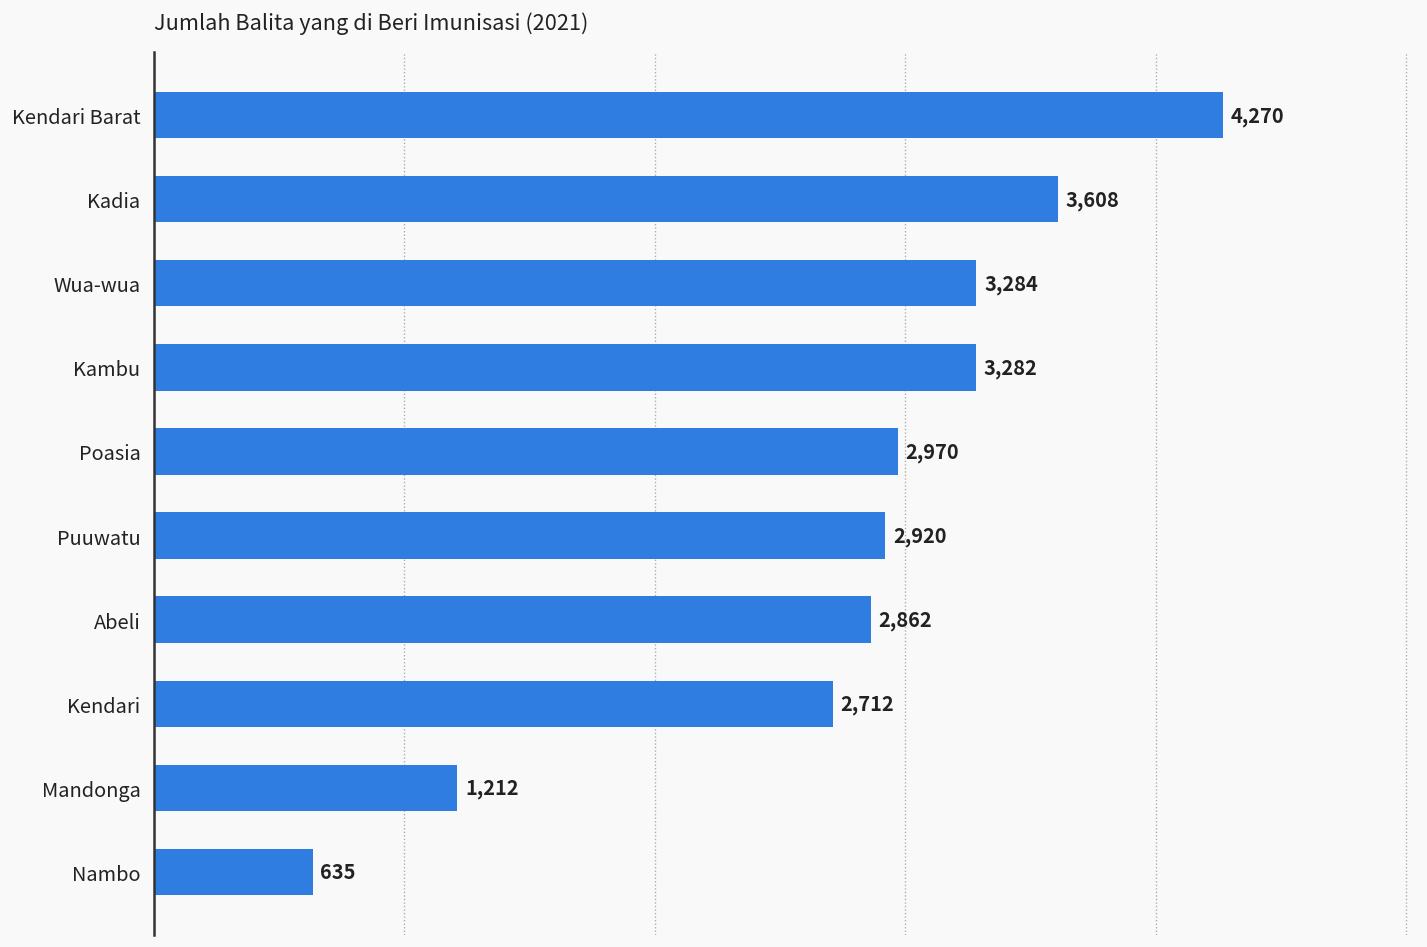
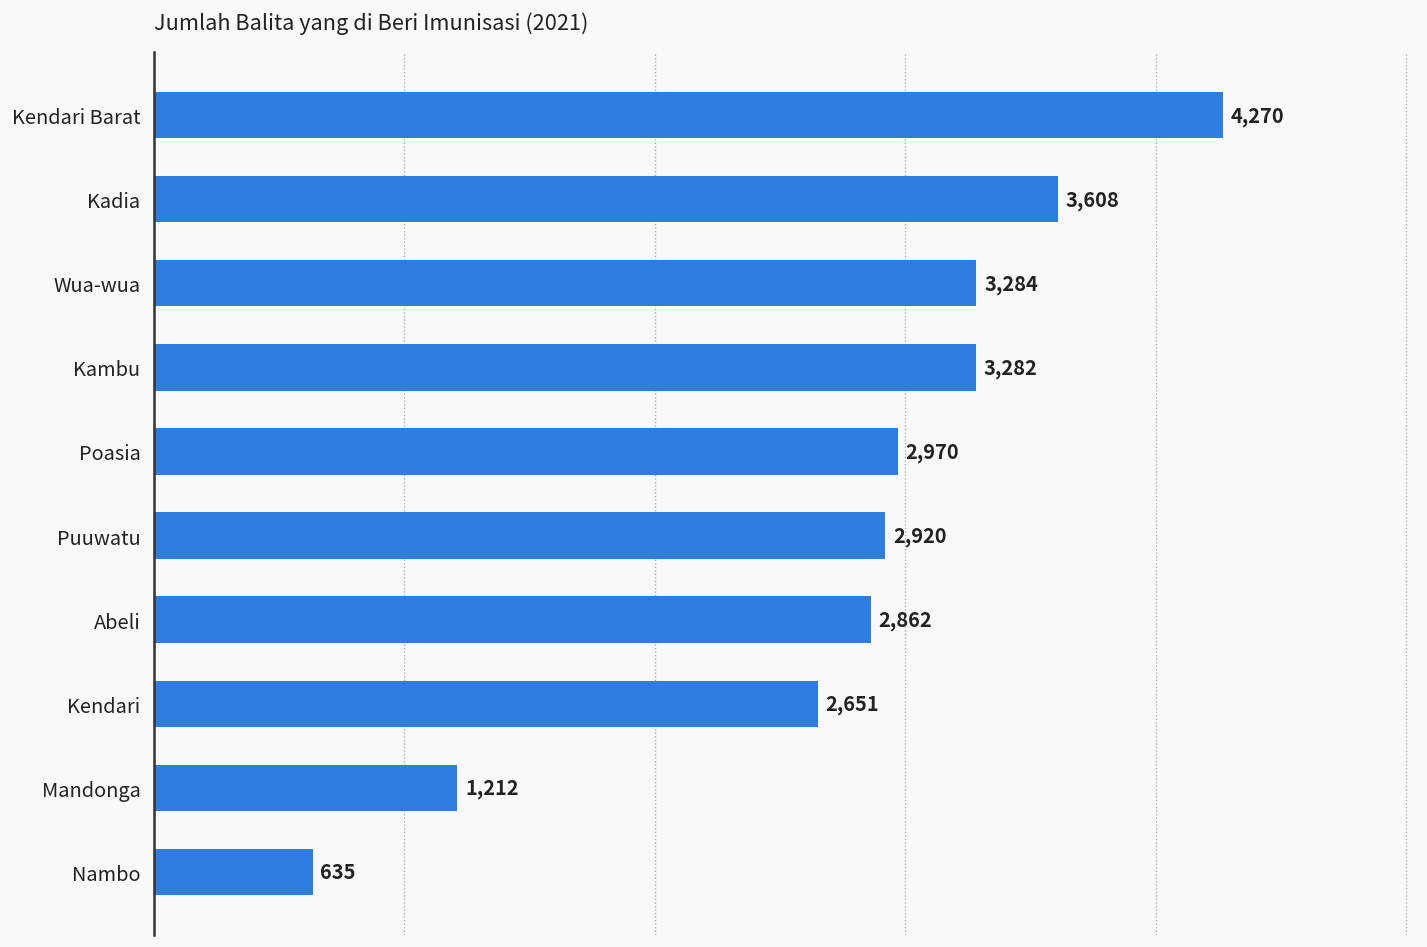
  {
    "Kendari Barat": "4,270",
    "Kadia": "3,608",
    "Wua-wua": "3,284",
    "Kambu": "3,282",
    "Poasia": "2,970",
    "Puuwatu": "2,920",
    "Abeli": "2,862",
-   "Kendari": "2,712",
+   "Kendari": "2,651",
    "Mandonga": "1,212",
    "Nambo": "635"
  }
